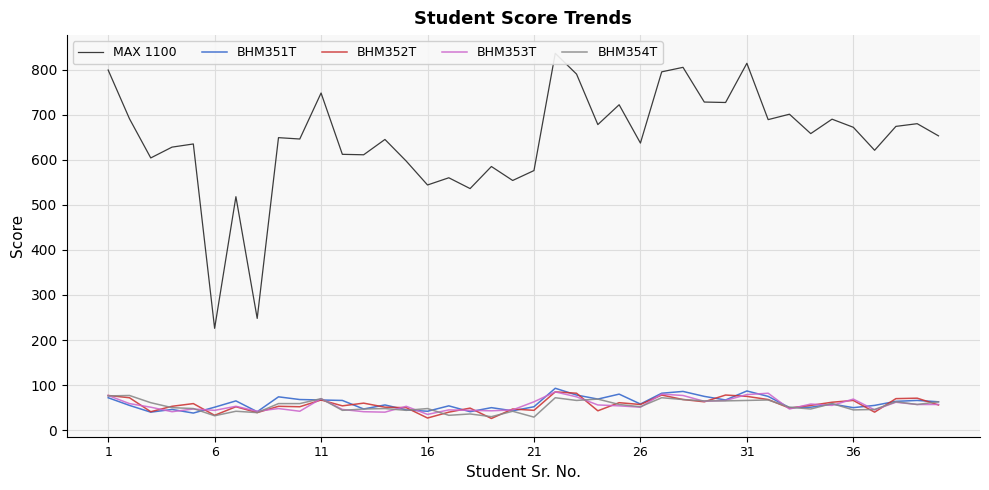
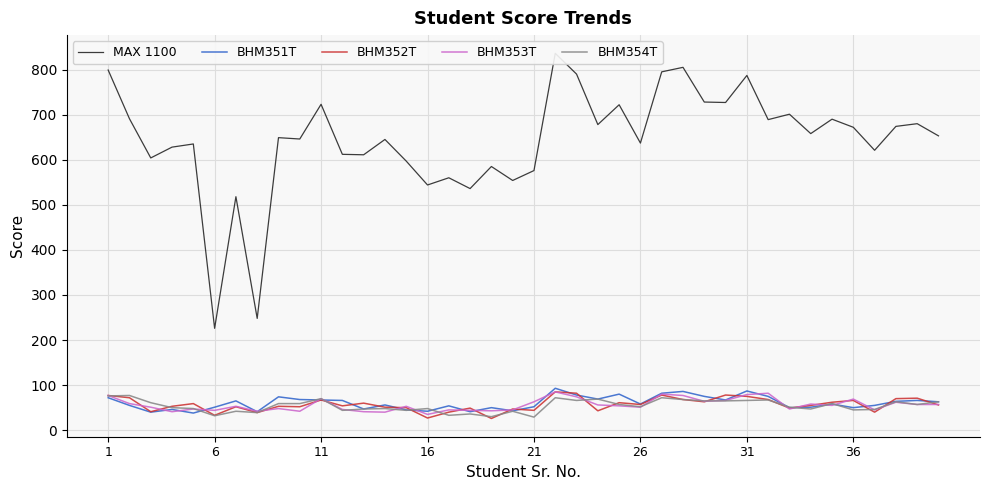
  {
    "MAX 1100": {
      "1": 800,
      "6": 230,
-     "11": 750,
+     "11": 720,
      "16": 540,
      "21": 580,
      "26": 640,
-     "31": 810,
+     "31": 790,
      "36": 670
    },
    "BHM351T": {
      "6": 50,
      "16": 40,
      "21": 50,
      "31": 90
    },
    "BHM352T": {
      "16": 30,
      "21": 40
    },
    "BHM353T": {
      "6": 40,
      "16": 40,
      "21": 60
    },
    "BHM354T": {
      "16": 50,
      "21": 30,
      "31": 70
    }
  }
